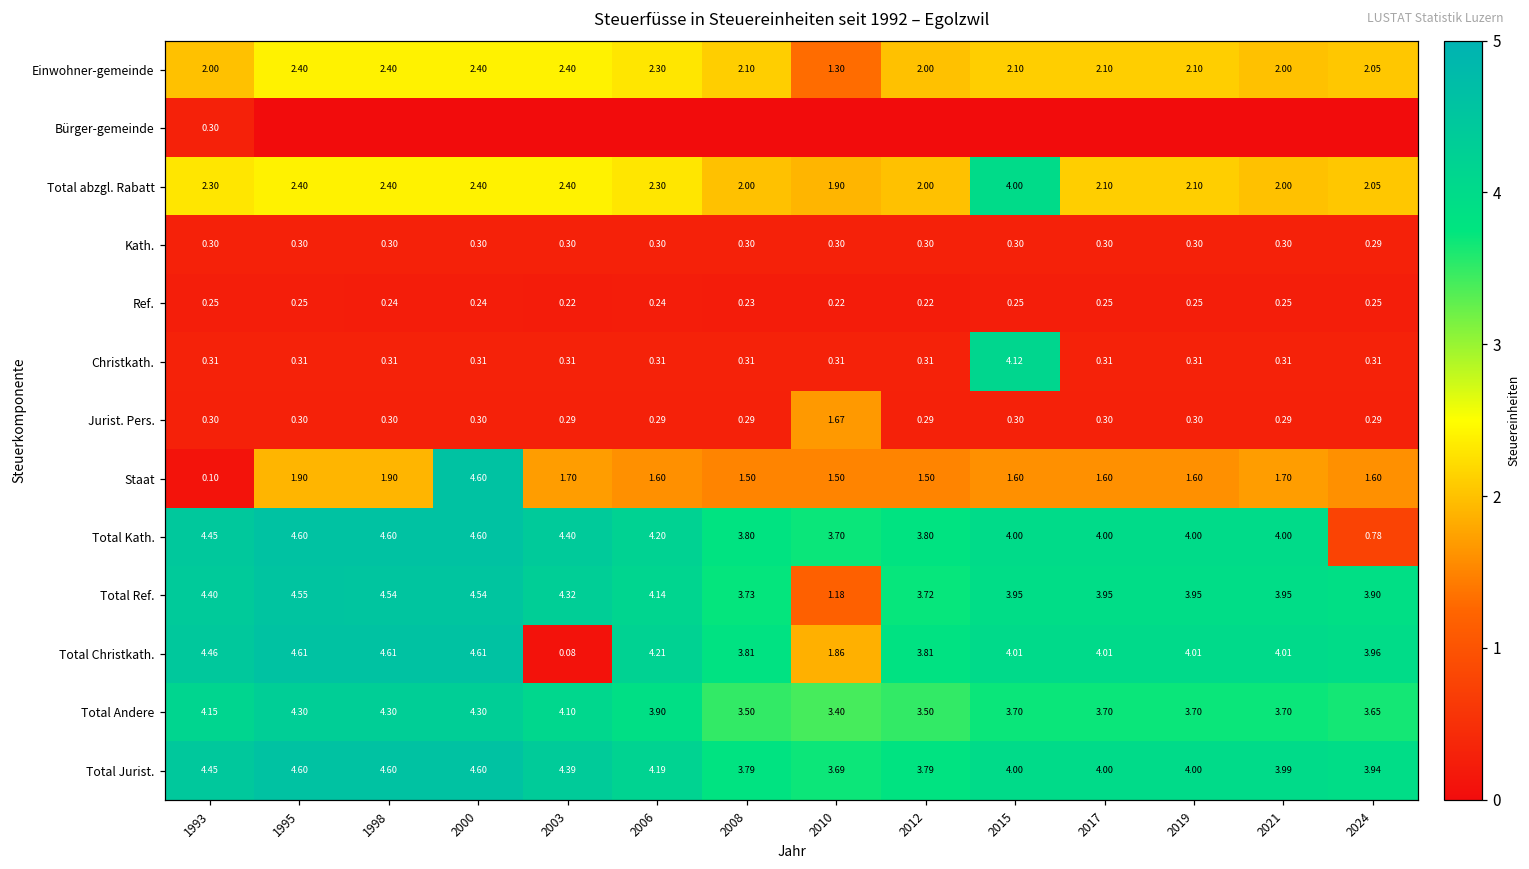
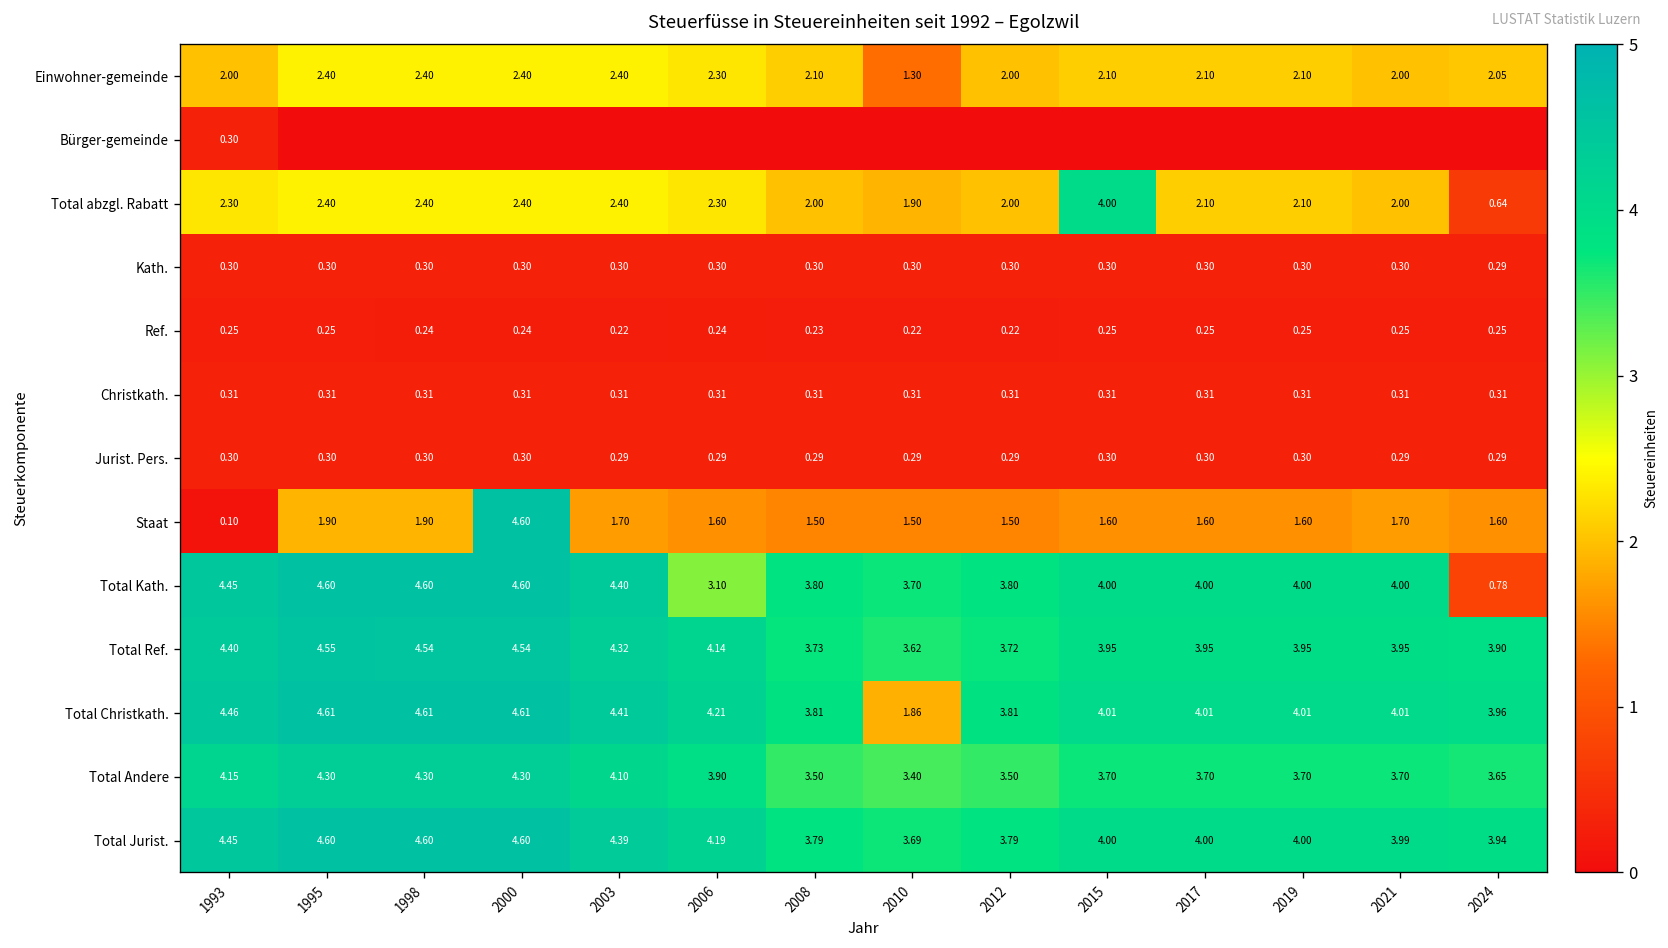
  {
    "Einwohner-gemeinde": {
      "1993": 2.00,
      "1995": 2.40,
      "1998": 2.40,
      "2000": 2.40,
      "2003": 2.40,
      "2006": 2.30,
      "2008": 2.10,
      "2010": 1.30,
      "2012": 2.00,
      "2015": 2.10,
      "2017": 2.10,
      "2019": 2.10,
      "2021": 2.00,
      "2024": 2.05
    },
    "Bürger-gemeinde": {
      "1993": 0.30
    },
    "Total abzgl. Rabatt": {
      "1993": 2.30,
      "1995": 2.40,
      "1998": 2.40,
      "2000": 2.40,
      "2003": 2.40,
      "2006": 2.30,
      "2008": 2.00,
      "2010": 1.90,
      "2012": 2.00,
      "2015": 4.00,
      "2017": 2.10,
      "2019": 2.10,
      "2021": 2.00,
-     "2024": 2.05
+     "2024": 0.64
    },
    "Kath.": {
      "1993": 0.30,
      "1995": 0.30,
      "1998": 0.30,
      "2000": 0.30,
      "2003": 0.30,
      "2006": 0.30,
      "2008": 0.30,
      "2010": 0.30,
      "2012": 0.30,
      "2015": 0.30,
      "2017": 0.30,
      "2019": 0.30,
      "2021": 0.30,
      "2024": 0.29
    },
    "Ref.": {
      "1993": 0.25,
      "1995": 0.25,
      "1998": 0.24,
      "2000": 0.24,
      "2003": 0.22,
      "2006": 0.24,
      "2008": 0.23,
      "2010": 0.22,
      "2012": 0.22,
      "2015": 0.25,
      "2017": 0.25,
      "2019": 0.25,
      "2021": 0.25,
      "2024": 0.25
    },
    "Christkath.": {
      "1993": 0.31,
      "1995": 0.31,
      "1998": 0.31,
      "2000": 0.31,
      "2003": 0.31,
      "2006": 0.31,
      "2008": 0.31,
      "2010": 0.31,
      "2012": 0.31,
-     "2015": 4.12,
+     "2015": 0.31,
      "2017": 0.31,
      "2019": 0.31,
      "2021": 0.31,
      "2024": 0.31
    },
    "Jurist. Pers.": {
      "1993": 0.30,
      "1995": 0.30,
      "1998": 0.30,
      "2000": 0.30,
      "2003": 0.29,
      "2006": 0.29,
      "2008": 0.29,
-     "2010": 1.67,
+     "2010": 0.29,
      "2012": 0.29,
      "2015": 0.30,
      "2017": 0.30,
      "2019": 0.30,
      "2021": 0.29,
      "2024": 0.29
    },
    "Staat": {
      "1993": 0.10,
      "1995": 1.90,
      "1998": 1.90,
      "2000": 4.60,
      "2003": 1.70,
      "2006": 1.60,
      "2008": 1.50,
      "2010": 1.50,
      "2012": 1.50,
      "2015": 1.60,
      "2017": 1.60,
      "2019": 1.60,
      "2021": 1.70,
      "2024": 1.60
    },
    "Total Kath.": {
      "1993": 4.45,
      "1995": 4.60,
      "1998": 4.60,
      "2000": 4.60,
      "2003": 4.40,
-     "2006": 4.20,
+     "2006": 3.10,
      "2008": 3.80,
      "2010": 3.70,
      "2012": 3.80,
      "2015": 4.00,
      "2017": 4.00,
      "2019": 4.00,
      "2021": 4.00,
      "2024": 0.78
    },
    "Total Ref.": {
      "1993": 4.40,
      "1995": 4.55,
      "1998": 4.54,
      "2000": 4.54,
      "2003": 4.32,
      "2006": 4.14,
      "2008": 3.73,
-     "2010": 1.18,
+     "2010": 3.62,
      "2012": 3.72,
      "2015": 3.95,
      "2017": 3.95,
      "2019": 3.95,
      "2021": 3.95,
      "2024": 3.90
    },
    "Total Christkath.": {
      "1993": 4.46,
      "1995": 4.61,
      "1998": 4.61,
      "2000": 4.61,
-     "2003": 0.08,
+     "2003": 4.41,
      "2006": 4.21,
      "2008": 3.81,
      "2010": 1.86,
      "2012": 3.81,
      "2015": 4.01,
      "2017": 4.01,
      "2019": 4.01,
      "2021": 4.01,
      "2024": 3.96
    },
    "Total Andere": {
      "1993": 4.15,
      "1995": 4.30,
      "1998": 4.30,
      "2000": 4.30,
      "2003": 4.10,
      "2006": 3.90,
      "2008": 3.50,
      "2010": 3.40,
      "2012": 3.50,
      "2015": 3.70,
      "2017": 3.70,
      "2019": 3.70,
      "2021": 3.70,
      "2024": 3.65
    },
    "Total Jurist.": {
      "1993": 4.45,
      "1995": 4.60,
      "1998": 4.60,
      "2000": 4.60,
      "2003": 4.39,
      "2006": 4.19,
      "2008": 3.79,
      "2010": 3.69,
      "2012": 3.79,
      "2015": 4.00,
      "2017": 4.00,
      "2019": 4.00,
      "2021": 3.99,
      "2024": 3.94
    }
  }
